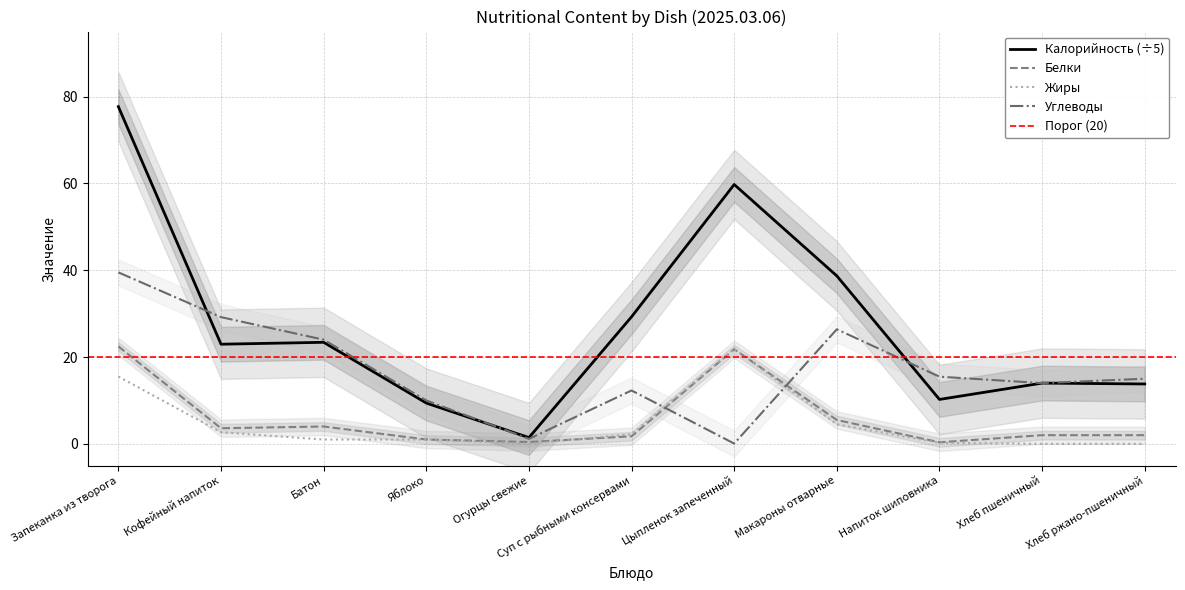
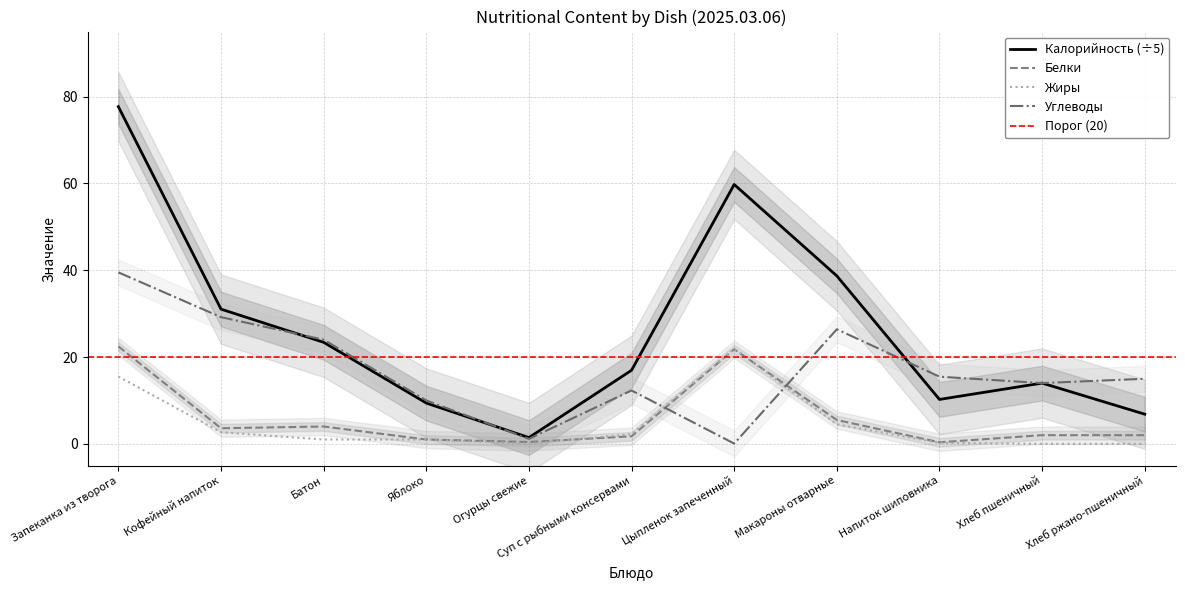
  {
    "Калорийность (÷5)": {
      "Запеканка из творога": 78,
-     "Кофейный напиток": 23,
+     "Кофейный напиток": 31,
      "Батон": 23,
      "Яблоко": 9,
-     "Суп с рыбными консервами": 29,
+     "Суп с рыбными консервами": 17,
      "Цыпленок запеченный": 60,
      "Макароны отварные": 39,
      "Напиток шиповника": 10,
-     "Хлеб ржано-пшеничный": 14
+     "Хлеб ржано-пшеничный": 7
    }
  }
